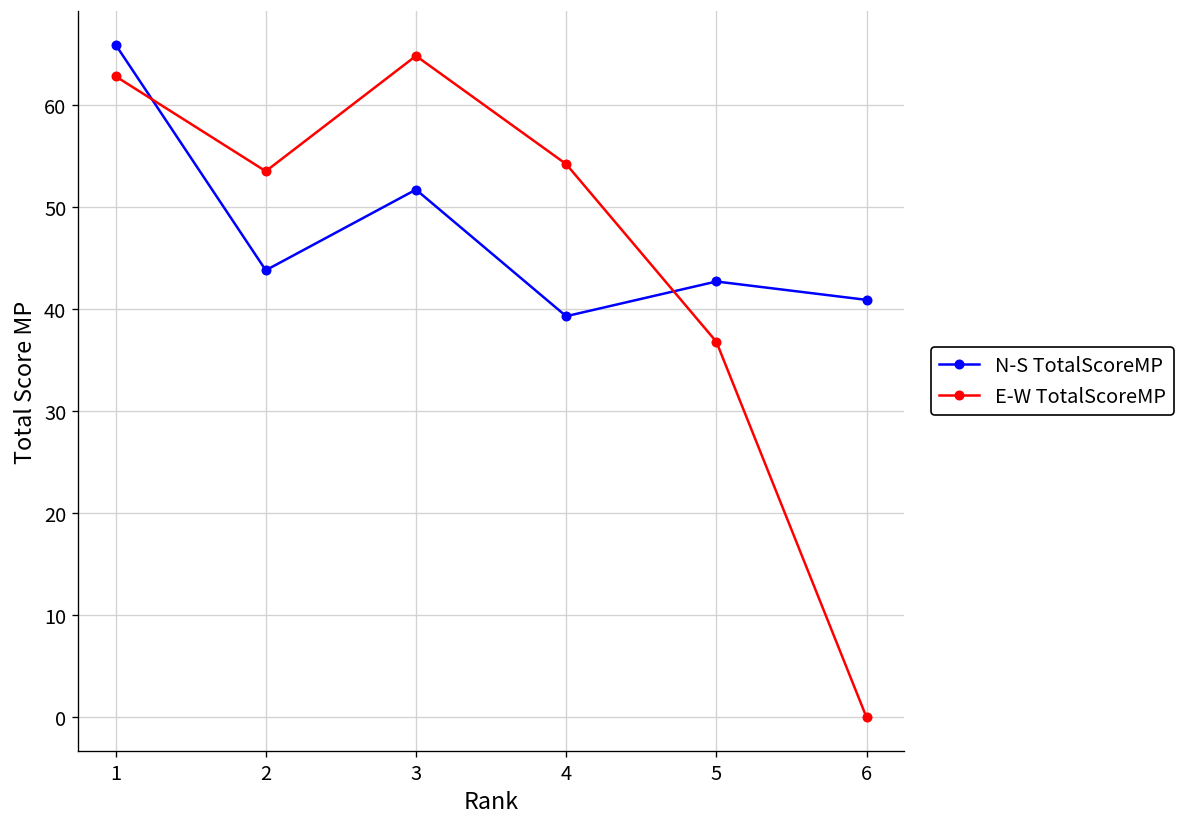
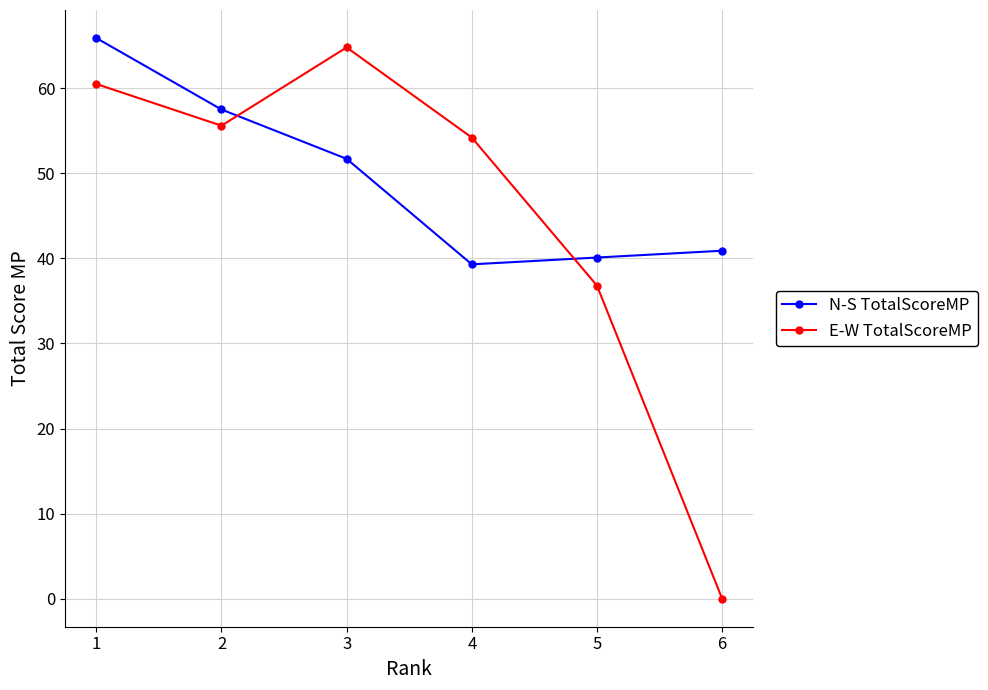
  {
    "N-S TotalScoreMP": {
      "1": 66,
-     "2": 44,
+     "2": 58,
      "3": 52,
      "4": 39,
-     "5": 43,
+     "5": 40,
      "6": 41
    },
    "E-W TotalScoreMP": {
-     "1": 63,
-     "2": 54,
+     "1": 61,
+     "2": 56,
      "3": 65,
      "4": 54,
      "5": 37,
      "6": 0
    }
  }
